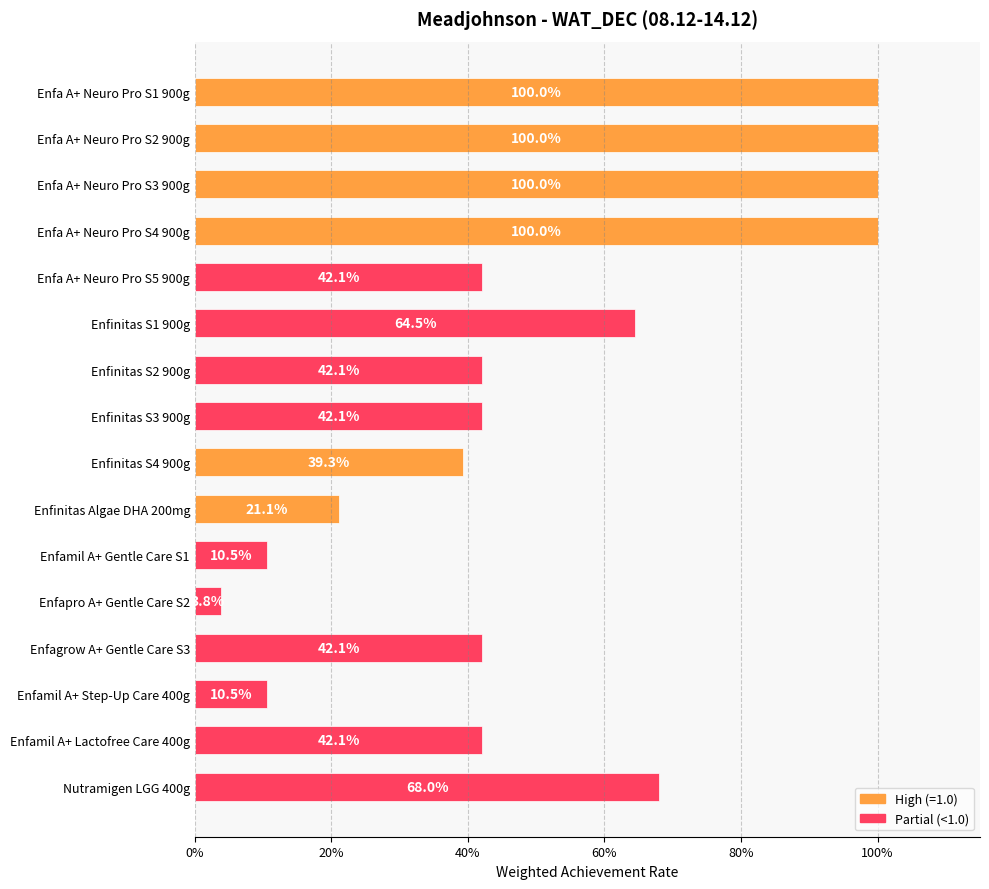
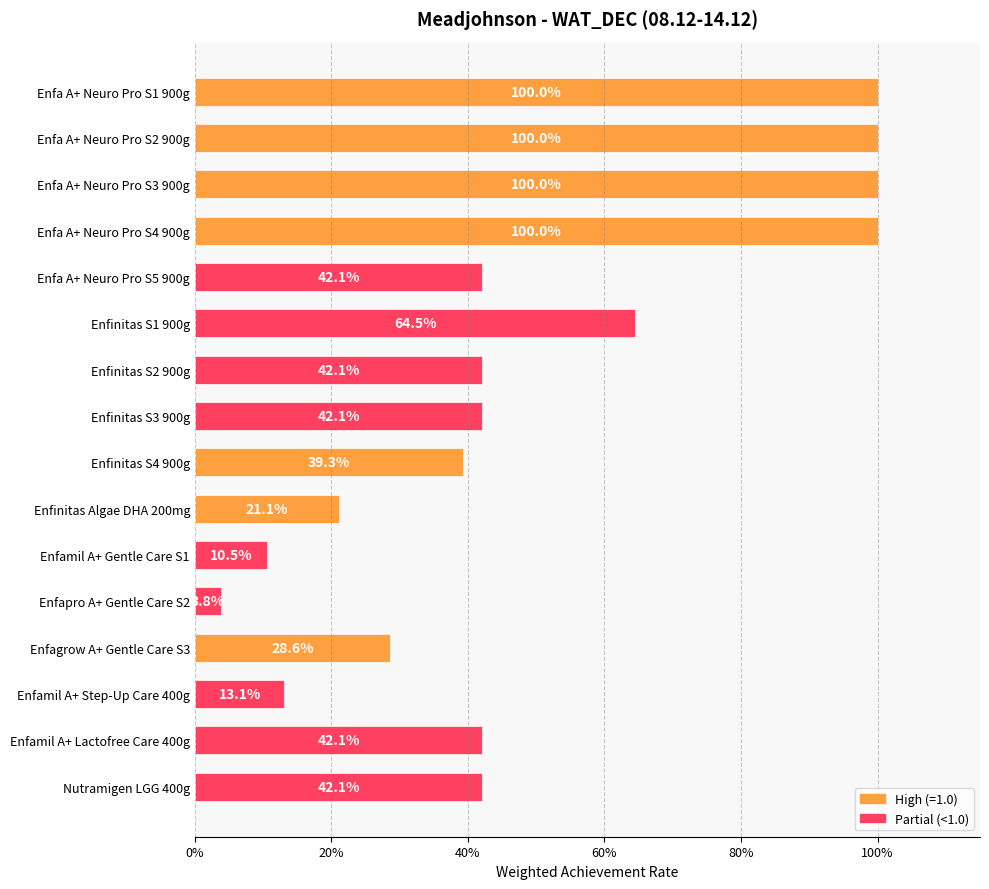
  {
    "Enfa A+ Neuro Pro S1 900g": "100.0%",
    "Enfa A+ Neuro Pro S2 900g": "100.0%",
    "Enfa A+ Neuro Pro S3 900g": "100.0%",
    "Enfa A+ Neuro Pro S4 900g": "100.0%",
    "Enfa A+ Neuro Pro S5 900g": "42.1%",
    "Enfinitas S1 900g": "64.5%",
    "Enfinitas S2 900g": "42.1%",
    "Enfinitas S3 900g": "42.1%",
    "Enfinitas S4 900g": "39.3%",
    "Enfinitas Algae DHA 200mg": "21.1%",
    "Enfamil A+ Gentle Care S1": "10.5%",
    "Enfapro A+ Gentle Care S2": "3.8%",
-   "Enfagrow A+ Gentle Care S3": "42.1%",
-   "Enfamil A+ Step-Up Care 400g": "10.5%",
+   "Enfagrow A+ Gentle Care S3": "28.6%",
+   "Enfamil A+ Step-Up Care 400g": "13.1%",
    "Enfamil A+ Lactofree Care 400g": "42.1%",
-   "Nutramigen LGG 400g": "68.0%"
+   "Nutramigen LGG 400g": "42.1%"
  }
